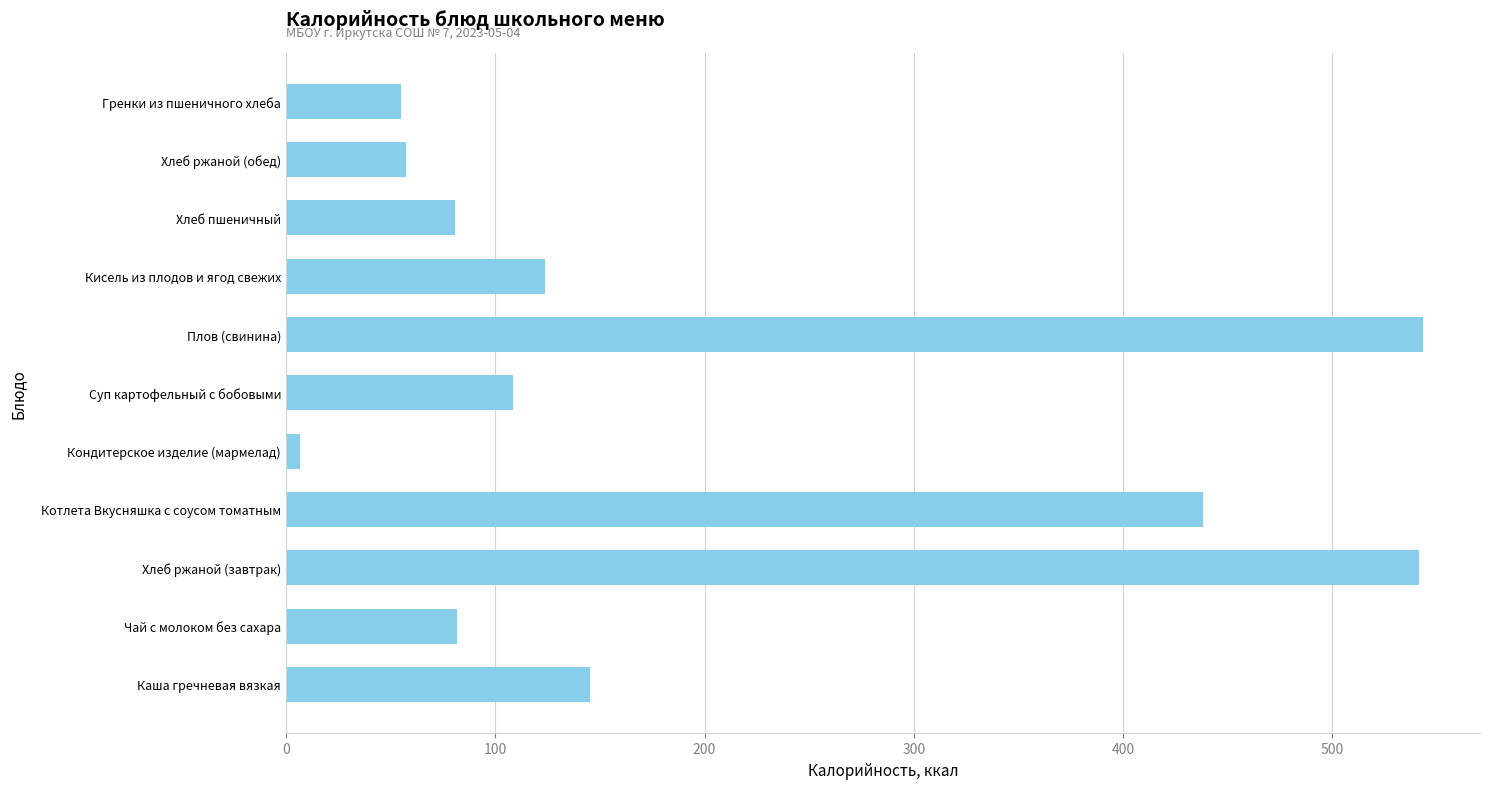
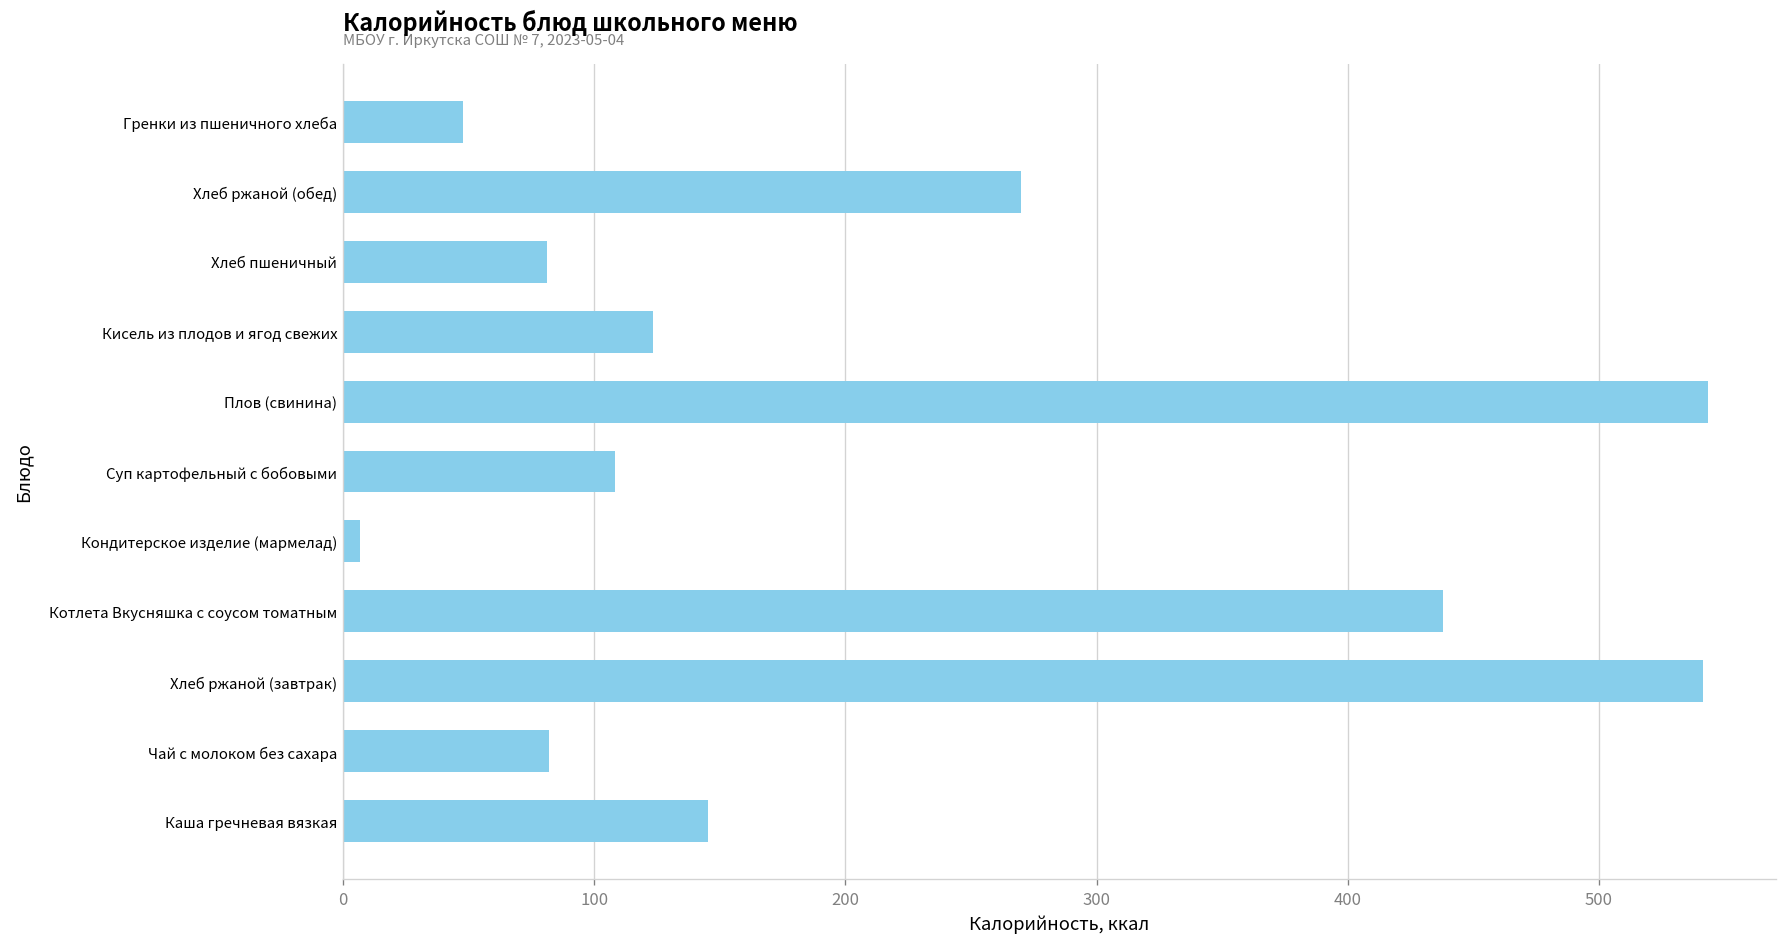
  {
-   "Гренки из пшеничного хлеба": 55,
-   "Хлеб ржаной (обед)": 58,
+   "Гренки из пшеничного хлеба": 48,
+   "Хлеб ржаной (обед)": 270,
    "Хлеб пшеничный": 81,
    "Кисель из плодов и ягод свежих": 124,
    "Плов (свинина)": 543,
    "Суп картофельный с бобовыми": 108,
    "Кондитерское изделие (мармелад)": 7,
    "Котлета Вкусняшка с соусом томатным": 438,
    "Хлеб ржаной (завтрак)": 542,
    "Чай с молоком без сахара": 82,
    "Каша гречневая вязкая": 145
  }
